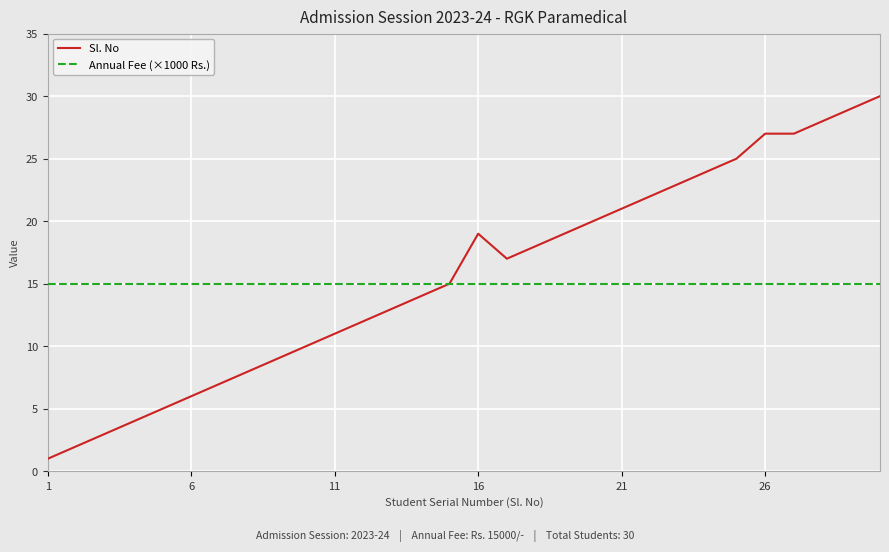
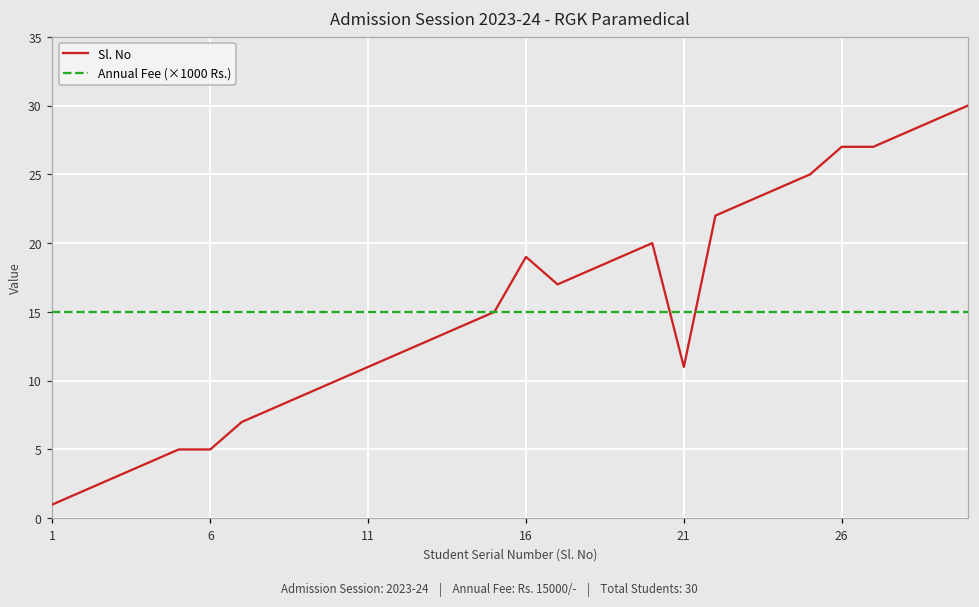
  {
    "Sl. No": {
      "1": 1,
-     "6": 6,
+     "6": 5,
      "11": 11,
      "16": 19,
-     "21": 21,
+     "21": 11,
      "26": 27
    },
    "Annual Fee (×1000 Rs.)": {
      "1": 15,
      "6": 15,
      "11": 15,
      "16": 15,
      "21": 15,
      "26": 15
    }
  }
